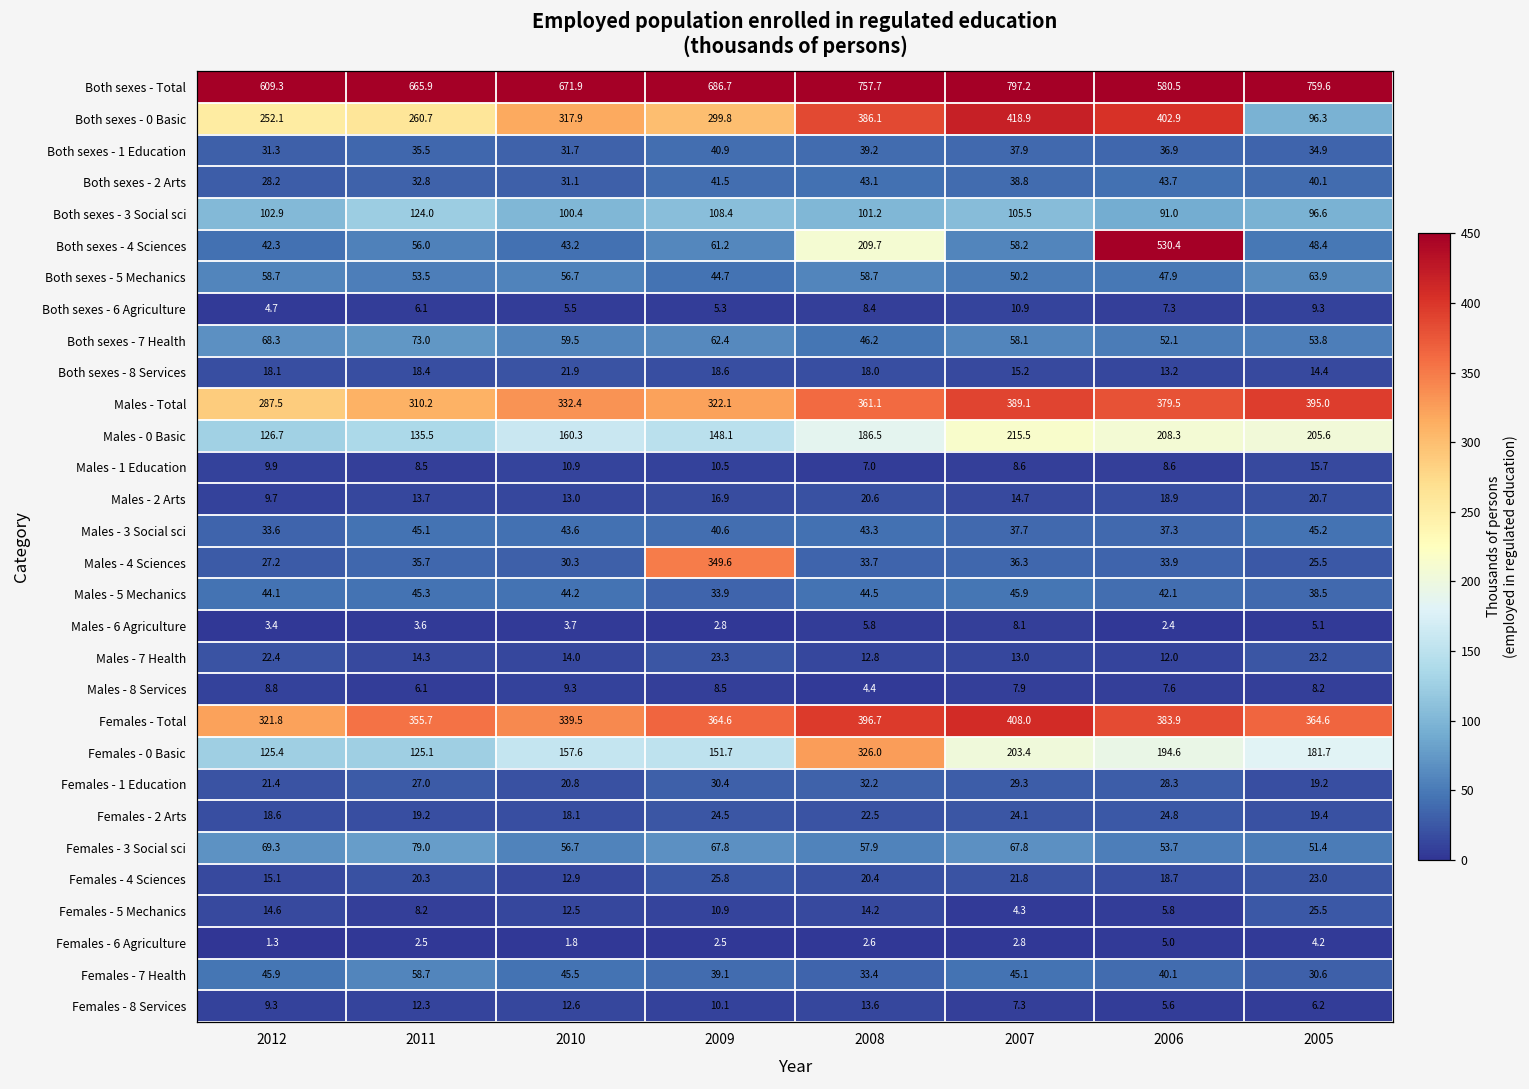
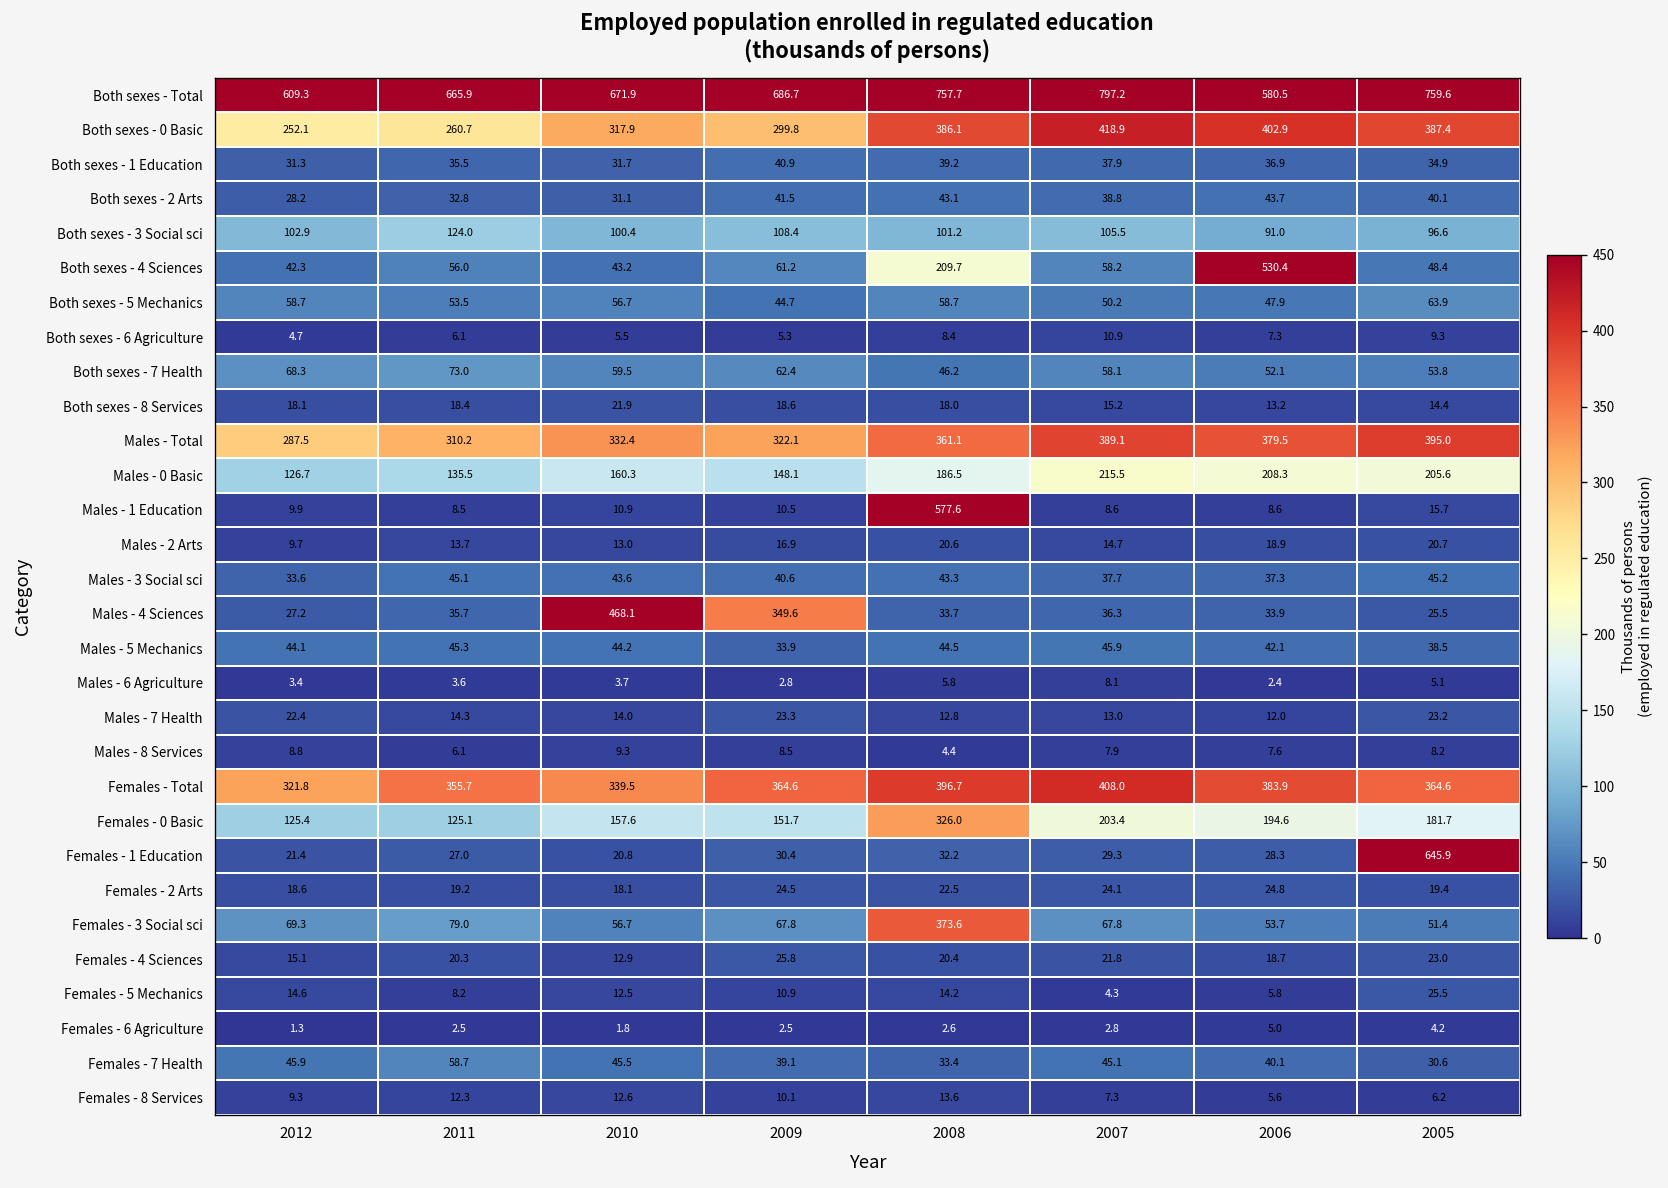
  {
    "Both sexes - 0 Basic": {
      "2012": 252.1,
      "2011": 260.7,
      "2010": 317.9,
      "2009": 299.8,
      "2008": 386.1,
      "2007": 418.9,
      "2006": 402.9,
-     "2005": 96.3
+     "2005": 387.4
    },
    "Males - 1 Education": {
      "2012": 9.9,
      "2011": 8.5,
      "2010": 10.9,
      "2009": 10.5,
-     "2008": 7.0,
+     "2008": 577.6,
      "2007": 8.6,
      "2006": 8.6,
      "2005": 15.7
    },
    "Males - 4 Sciences": {
      "2012": 27.2,
      "2011": 35.7,
-     "2010": 30.3,
+     "2010": 468.1,
      "2009": 349.6,
      "2008": 33.7,
      "2007": 36.3,
      "2006": 33.9,
      "2005": 25.5
    },
    "Females - 1 Education": {
      "2012": 21.4,
      "2011": 27.0,
      "2010": 20.8,
      "2009": 30.4,
      "2008": 32.2,
      "2007": 29.3,
      "2006": 28.3,
-     "2005": 19.2
+     "2005": 645.9
    },
    "Females - 3 Social sci": {
      "2012": 69.3,
      "2011": 79.0,
      "2010": 56.7,
      "2009": 67.8,
-     "2008": 57.9,
+     "2008": 373.6,
      "2007": 67.8,
      "2006": 53.7,
      "2005": 51.4
    }
  }
